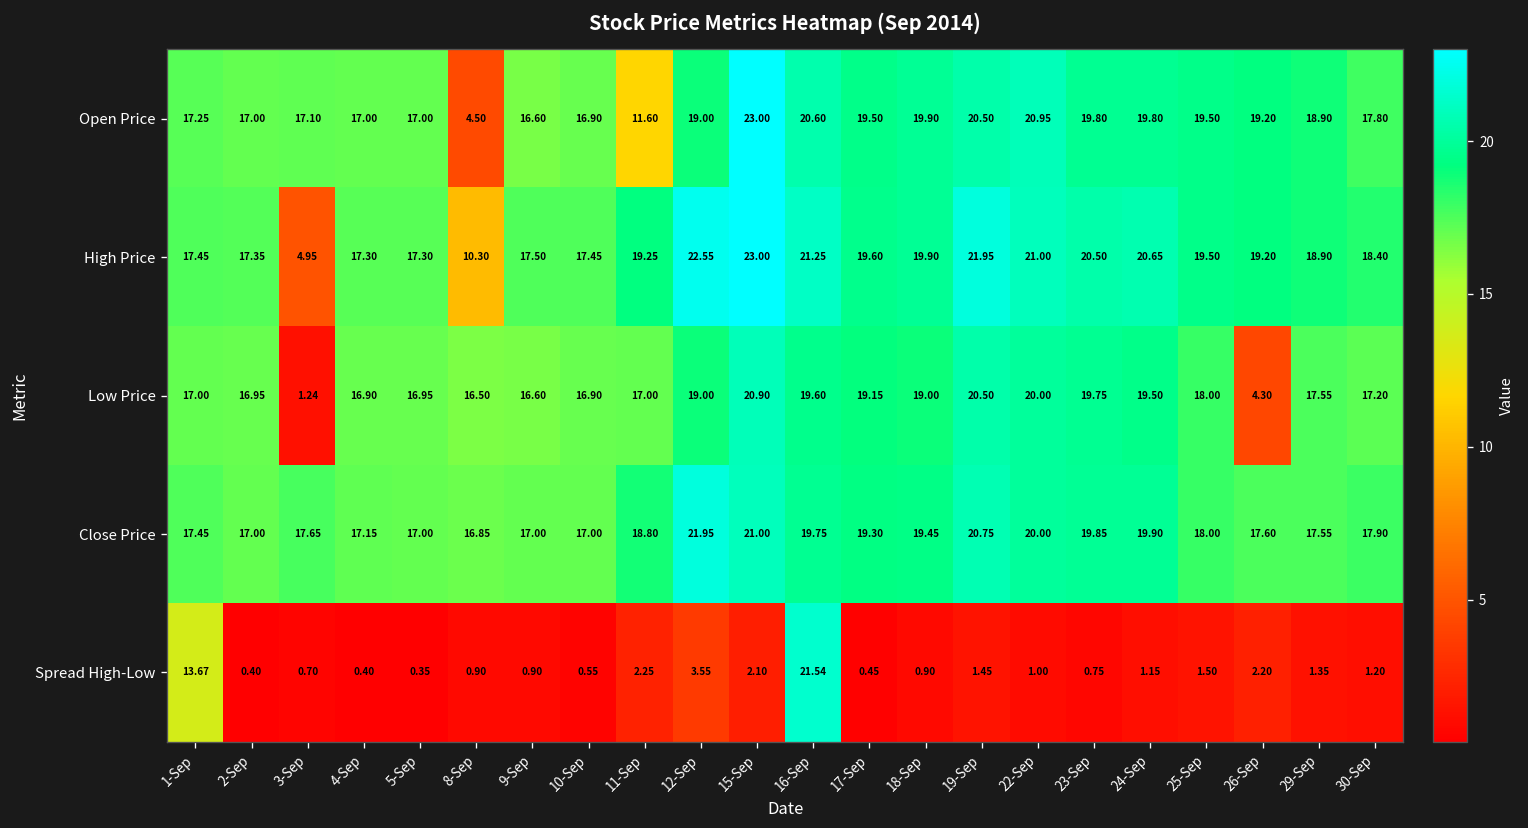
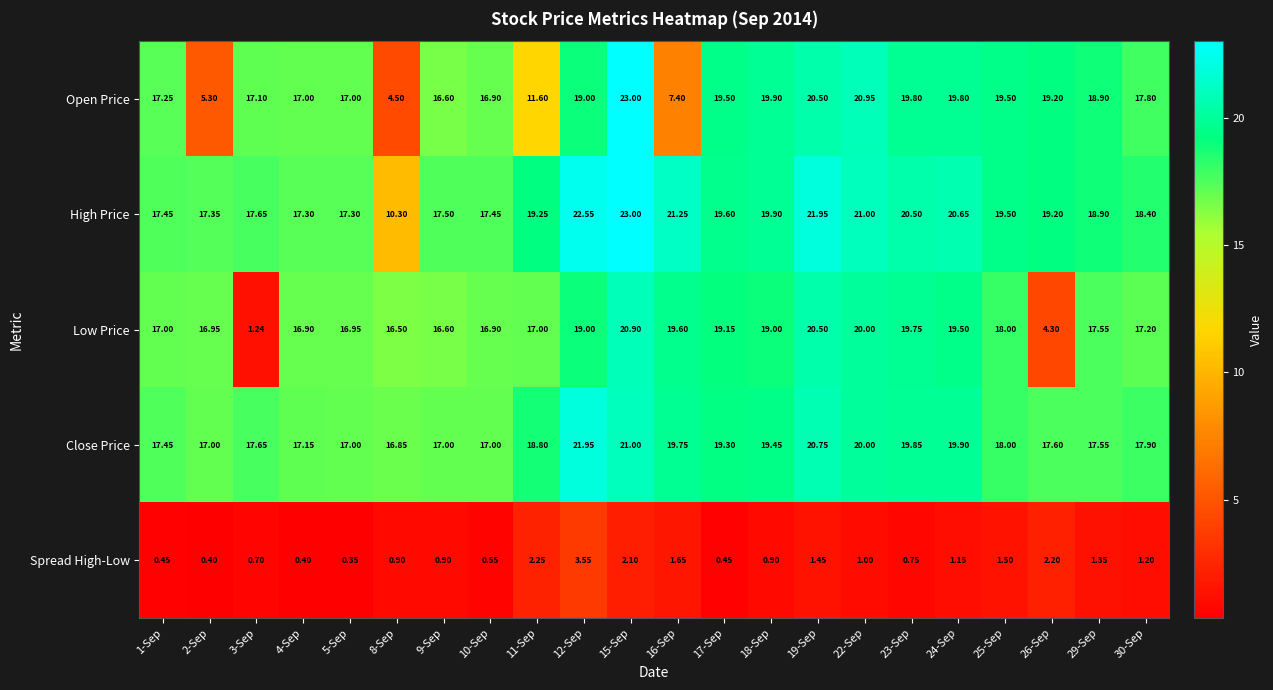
  {
    "Open Price": {
      "1-Sep": 17.25,
-     "2-Sep": 17.00,
+     "2-Sep": 5.30,
      "3-Sep": 17.10,
      "4-Sep": 17.00,
      "5-Sep": 17.00,
      "8-Sep": 4.50,
      "9-Sep": 16.60,
      "10-Sep": 16.90,
      "11-Sep": 11.60,
      "12-Sep": 19.00,
      "15-Sep": 23.00,
-     "16-Sep": 20.60,
+     "16-Sep": 7.40,
      "17-Sep": 19.50,
      "18-Sep": 19.90,
      "19-Sep": 20.50,
      "22-Sep": 20.95,
      "23-Sep": 19.80,
      "24-Sep": 19.80,
      "25-Sep": 19.50,
      "26-Sep": 19.20,
      "29-Sep": 18.90,
      "30-Sep": 17.80
    },
    "High Price": {
      "1-Sep": 17.45,
      "2-Sep": 17.35,
-     "3-Sep": 4.95,
+     "3-Sep": 17.65,
      "4-Sep": 17.30,
      "5-Sep": 17.30,
      "8-Sep": 10.30,
      "9-Sep": 17.50,
      "10-Sep": 17.45,
      "11-Sep": 19.25,
      "12-Sep": 22.55,
      "15-Sep": 23.00,
      "16-Sep": 21.25,
      "17-Sep": 19.60,
      "18-Sep": 19.90,
      "19-Sep": 21.95,
      "22-Sep": 21.00,
      "23-Sep": 20.50,
      "24-Sep": 20.65,
      "25-Sep": 19.50,
      "26-Sep": 19.20,
      "29-Sep": 18.90,
      "30-Sep": 18.40
    },
    "Low Price": {
      "1-Sep": 17.00,
      "2-Sep": 16.95,
      "3-Sep": 1.24,
      "4-Sep": 16.90,
      "5-Sep": 16.95,
      "8-Sep": 16.50,
      "9-Sep": 16.60,
      "10-Sep": 16.90,
      "11-Sep": 17.00,
      "12-Sep": 19.00,
      "15-Sep": 20.90,
      "16-Sep": 19.60,
      "17-Sep": 19.15,
      "18-Sep": 19.00,
      "19-Sep": 20.50,
      "22-Sep": 20.00,
      "23-Sep": 19.75,
      "24-Sep": 19.50,
      "25-Sep": 18.00,
      "26-Sep": 4.30,
      "29-Sep": 17.55,
      "30-Sep": 17.20
    },
    "Close Price": {
      "1-Sep": 17.45,
      "2-Sep": 17.00,
      "3-Sep": 17.65,
      "4-Sep": 17.15,
      "5-Sep": 17.00,
      "8-Sep": 16.85,
      "9-Sep": 17.00,
      "10-Sep": 17.00,
      "11-Sep": 18.80,
      "12-Sep": 21.95,
      "15-Sep": 21.00,
      "16-Sep": 19.75,
      "17-Sep": 19.30,
      "18-Sep": 19.45,
      "19-Sep": 20.75,
      "22-Sep": 20.00,
      "23-Sep": 19.85,
      "24-Sep": 19.90,
      "25-Sep": 18.00,
      "26-Sep": 17.60,
      "29-Sep": 17.55,
      "30-Sep": 17.90
    },
    "Spread High-Low": {
-     "1-Sep": 13.67,
+     "1-Sep": 0.45,
      "2-Sep": 0.40,
      "3-Sep": 0.70,
      "4-Sep": 0.40,
      "5-Sep": 0.35,
      "8-Sep": 0.90,
      "9-Sep": 0.90,
      "10-Sep": 0.55,
      "11-Sep": 2.25,
      "12-Sep": 3.55,
      "15-Sep": 2.10,
-     "16-Sep": 21.54,
+     "16-Sep": 1.65,
      "17-Sep": 0.45,
      "18-Sep": 0.90,
      "19-Sep": 1.45,
      "22-Sep": 1.00,
      "23-Sep": 0.75,
      "24-Sep": 1.15,
      "25-Sep": 1.50,
      "26-Sep": 2.20,
      "29-Sep": 1.35,
      "30-Sep": 1.20
    }
  }
